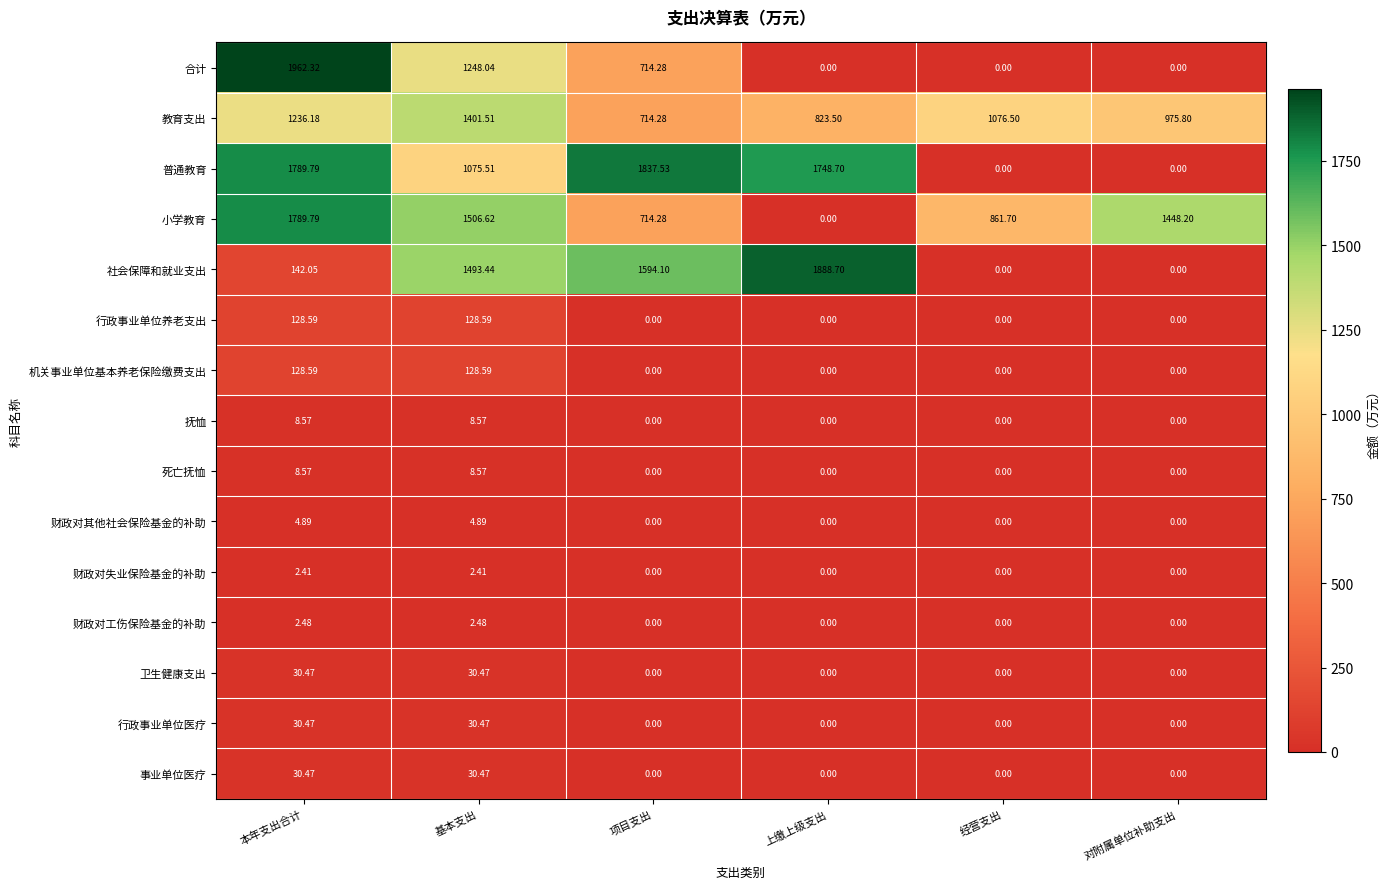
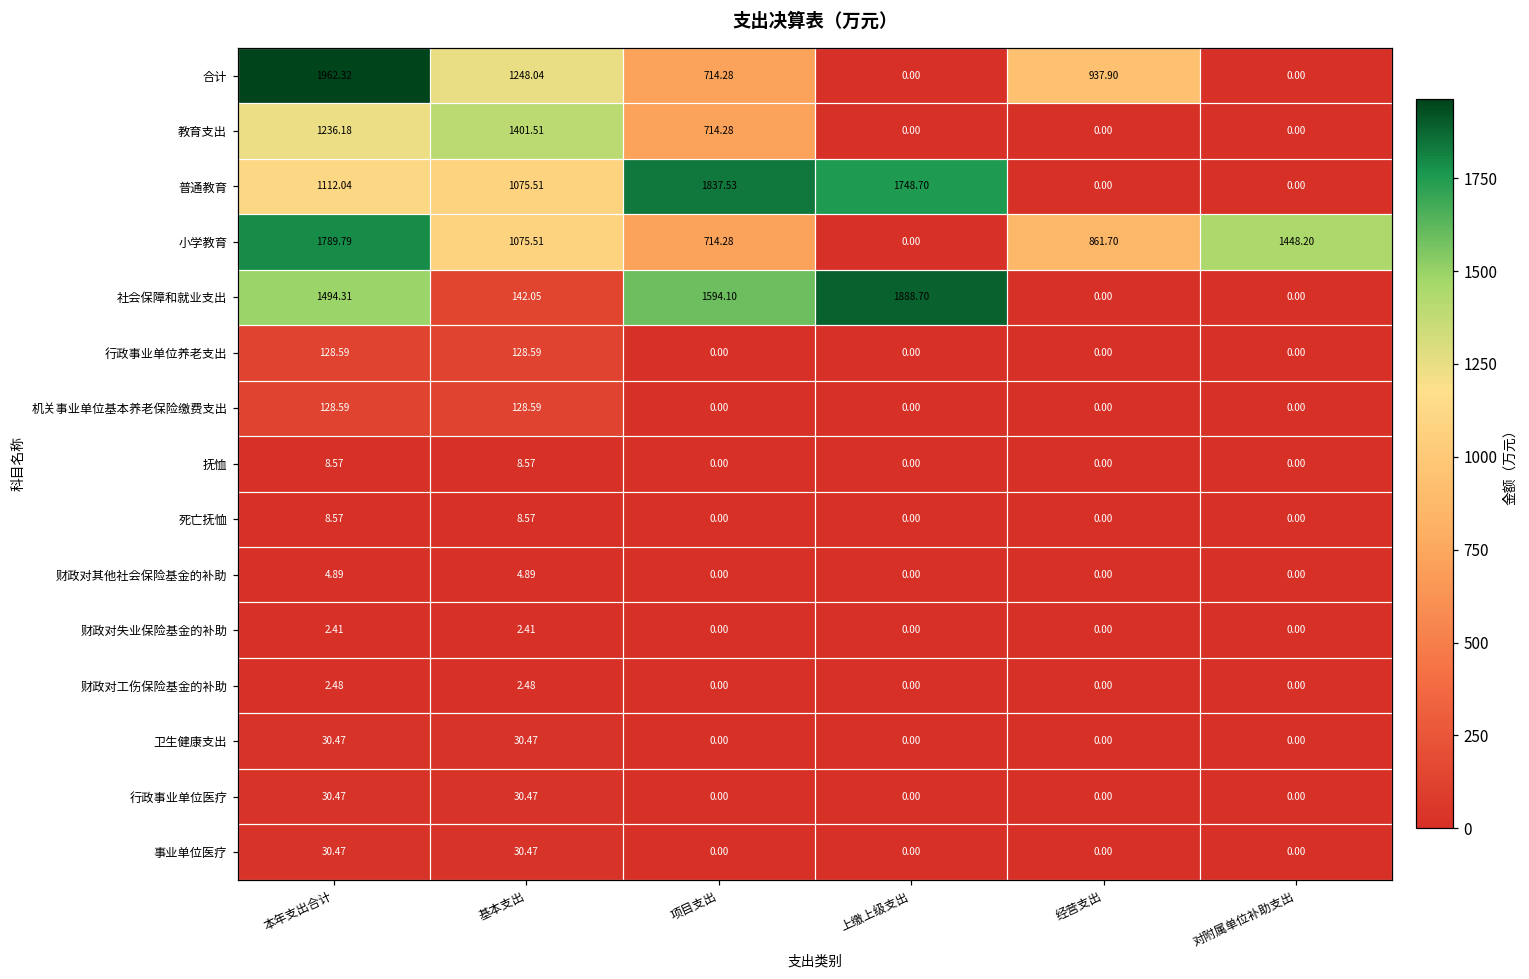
  {
    "合计": {
      "本年支出合计": 1962.32,
      "基本支出": 1248.04,
      "项目支出": 714.28,
      "上缴上级支出": 0.00,
-     "经营支出": 0.00,
+     "经营支出": 937.90,
      "对附属单位补助支出": 0.00
    },
    "教育支出": {
      "本年支出合计": 1236.18,
      "基本支出": 1401.51,
      "项目支出": 714.28,
-     "上缴上级支出": 823.50,
-     "经营支出": 1076.50,
-     "对附属单位补助支出": 975.80
+     "上缴上级支出": 0.00,
+     "经营支出": 0.00,
+     "对附属单位补助支出": 0.00
    },
    "普通教育": {
-     "本年支出合计": 1789.79,
+     "本年支出合计": 1112.04,
      "基本支出": 1075.51,
      "项目支出": 1837.53,
      "上缴上级支出": 1748.70,
      "经营支出": 0.00,
      "对附属单位补助支出": 0.00
    },
    "小学教育": {
      "本年支出合计": 1789.79,
-     "基本支出": 1506.62,
+     "基本支出": 1075.51,
      "项目支出": 714.28,
      "上缴上级支出": 0.00,
      "经营支出": 861.70,
      "对附属单位补助支出": 1448.20
    },
    "社会保障和就业支出": {
-     "本年支出合计": 142.05,
-     "基本支出": 1493.44,
+     "本年支出合计": 1494.31,
+     "基本支出": 142.05,
      "项目支出": 1594.10,
      "上缴上级支出": 1888.70,
      "经营支出": 0.00,
      "对附属单位补助支出": 0.00
    },
    "行政事业单位养老支出": {
      "本年支出合计": 128.59,
      "基本支出": 128.59,
      "项目支出": 0.00,
      "上缴上级支出": 0.00,
      "经营支出": 0.00,
      "对附属单位补助支出": 0.00
    },
    "机关事业单位基本养老保险缴费支出": {
      "本年支出合计": 128.59,
      "基本支出": 128.59,
      "项目支出": 0.00,
      "上缴上级支出": 0.00,
      "经营支出": 0.00,
      "对附属单位补助支出": 0.00
    },
    "抚恤": {
      "本年支出合计": 8.57,
      "基本支出": 8.57,
      "项目支出": 0.00,
      "上缴上级支出": 0.00,
      "经营支出": 0.00,
      "对附属单位补助支出": 0.00
    },
    "死亡抚恤": {
      "本年支出合计": 8.57,
      "基本支出": 8.57,
      "项目支出": 0.00,
      "上缴上级支出": 0.00,
      "经营支出": 0.00,
      "对附属单位补助支出": 0.00
    },
    "财政对其他社会保险基金的补助": {
      "本年支出合计": 4.89,
      "基本支出": 4.89,
      "项目支出": 0.00,
      "上缴上级支出": 0.00,
      "经营支出": 0.00,
      "对附属单位补助支出": 0.00
    },
    "财政对失业保险基金的补助": {
      "本年支出合计": 2.41,
      "基本支出": 2.41,
      "项目支出": 0.00,
      "上缴上级支出": 0.00,
      "经营支出": 0.00,
      "对附属单位补助支出": 0.00
    },
    "财政对工伤保险基金的补助": {
      "本年支出合计": 2.48,
      "基本支出": 2.48,
      "项目支出": 0.00,
      "上缴上级支出": 0.00,
      "经营支出": 0.00,
      "对附属单位补助支出": 0.00
    },
    "卫生健康支出": {
      "本年支出合计": 30.47,
      "基本支出": 30.47,
      "项目支出": 0.00,
      "上缴上级支出": 0.00,
      "经营支出": 0.00,
      "对附属单位补助支出": 0.00
    },
    "行政事业单位医疗": {
      "本年支出合计": 30.47,
      "基本支出": 30.47,
      "项目支出": 0.00,
      "上缴上级支出": 0.00,
      "经营支出": 0.00,
      "对附属单位补助支出": 0.00
    },
    "事业单位医疗": {
      "本年支出合计": 30.47,
      "基本支出": 30.47,
      "项目支出": 0.00,
      "上缴上级支出": 0.00,
      "经营支出": 0.00,
      "对附属单位补助支出": 0.00
    }
  }
